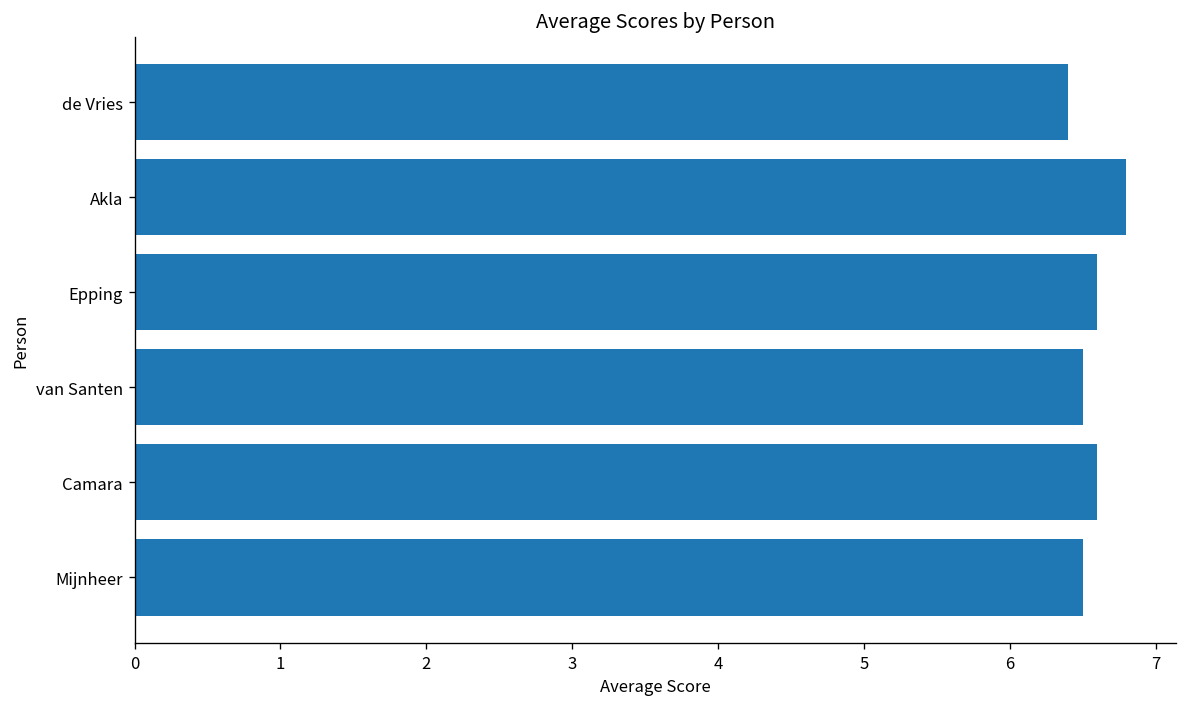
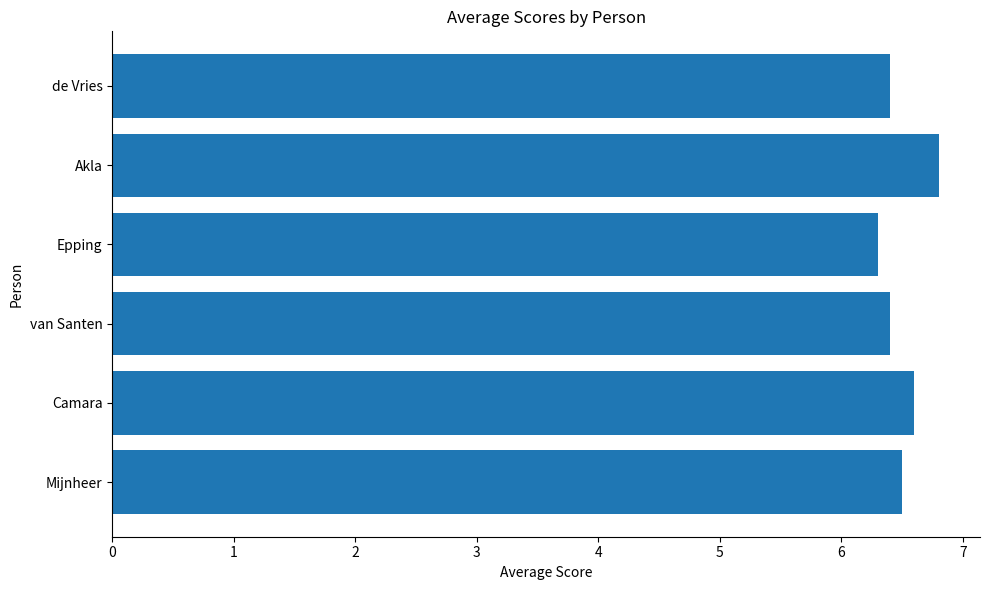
  {
    "de Vries": 6.4,
    "Akla": 6.8,
-   "Epping": 6.6,
-   "van Santen": 6.5,
+   "Epping": 6.3,
+   "van Santen": 6.4,
    "Camara": 6.6,
    "Mijnheer": 6.5
  }
